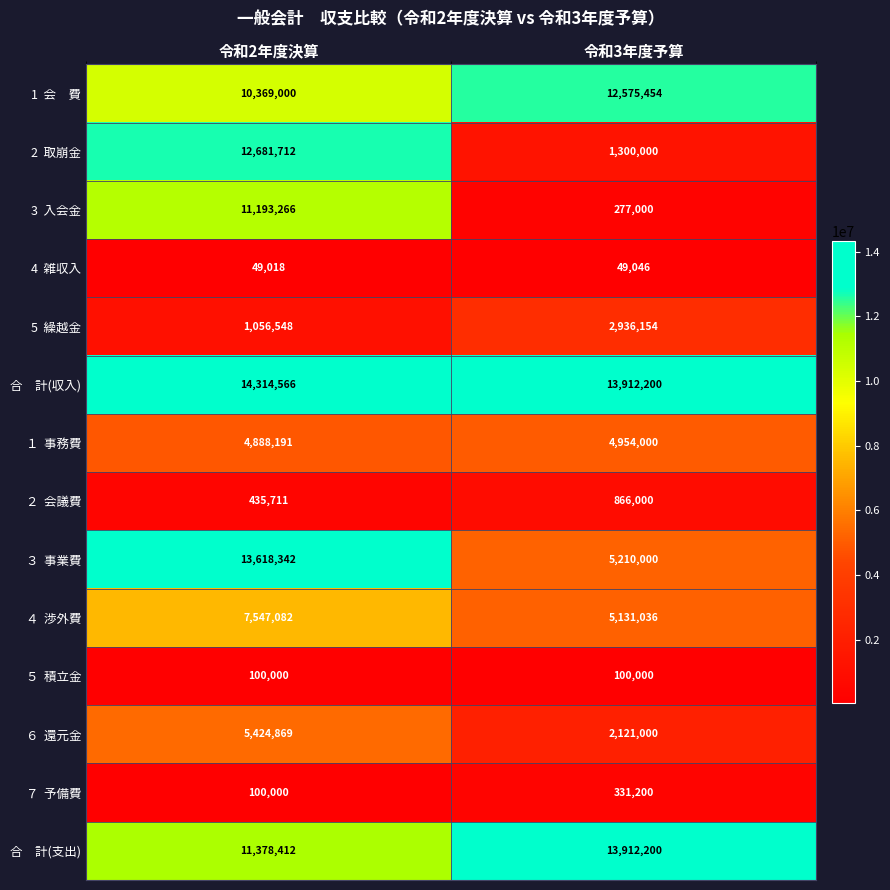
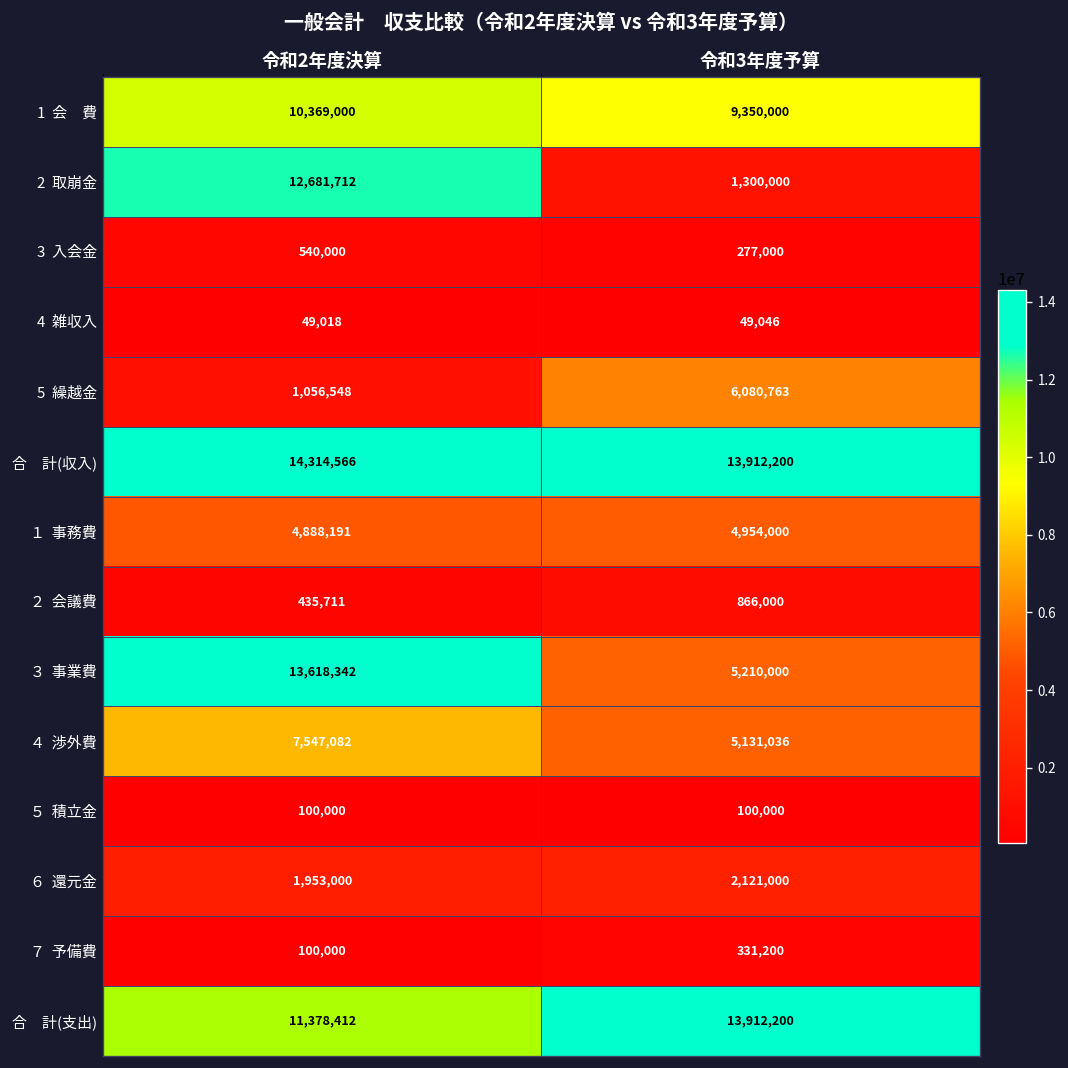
  {
    "1 会 費": {
      "令和2年度決算": "10,369,000",
-     "令和3年度予算": "12,575,454"
+     "令和3年度予算": "9,350,000"
    },
    "2 取崩金": {
      "令和2年度決算": "12,681,712",
      "令和3年度予算": "1,300,000"
    },
    "3 入会金": {
-     "令和2年度決算": "11,193,266",
+     "令和2年度決算": "540,000",
      "令和3年度予算": "277,000"
    },
    "4 雑収入": {
      "令和2年度決算": "49,018",
      "令和3年度予算": "49,046"
    },
    "5 繰越金": {
      "令和2年度決算": "1,056,548",
-     "令和3年度予算": "2,936,154"
+     "令和3年度予算": "6,080,763"
    },
    "合 計(収入)": {
      "令和2年度決算": "14,314,566",
      "令和3年度予算": "13,912,200"
    },
    "１ 事務費": {
      "令和2年度決算": "4,888,191",
      "令和3年度予算": "4,954,000"
    },
    "２ 会議費": {
      "令和2年度決算": "435,711",
      "令和3年度予算": "866,000"
    },
    "３ 事業費": {
      "令和2年度決算": "13,618,342",
      "令和3年度予算": "5,210,000"
    },
    "４ 渉外費": {
      "令和2年度決算": "7,547,082",
      "令和3年度予算": "5,131,036"
    },
    "５ 積立金": {
      "令和2年度決算": "100,000",
      "令和3年度予算": "100,000"
    },
    "６ 還元金": {
-     "令和2年度決算": "5,424,869",
+     "令和2年度決算": "1,953,000",
      "令和3年度予算": "2,121,000"
    },
    "７ 予備費": {
      "令和2年度決算": "100,000",
      "令和3年度予算": "331,200"
    },
    "合 計(支出)": {
      "令和2年度決算": "11,378,412",
      "令和3年度予算": "13,912,200"
    }
  }
